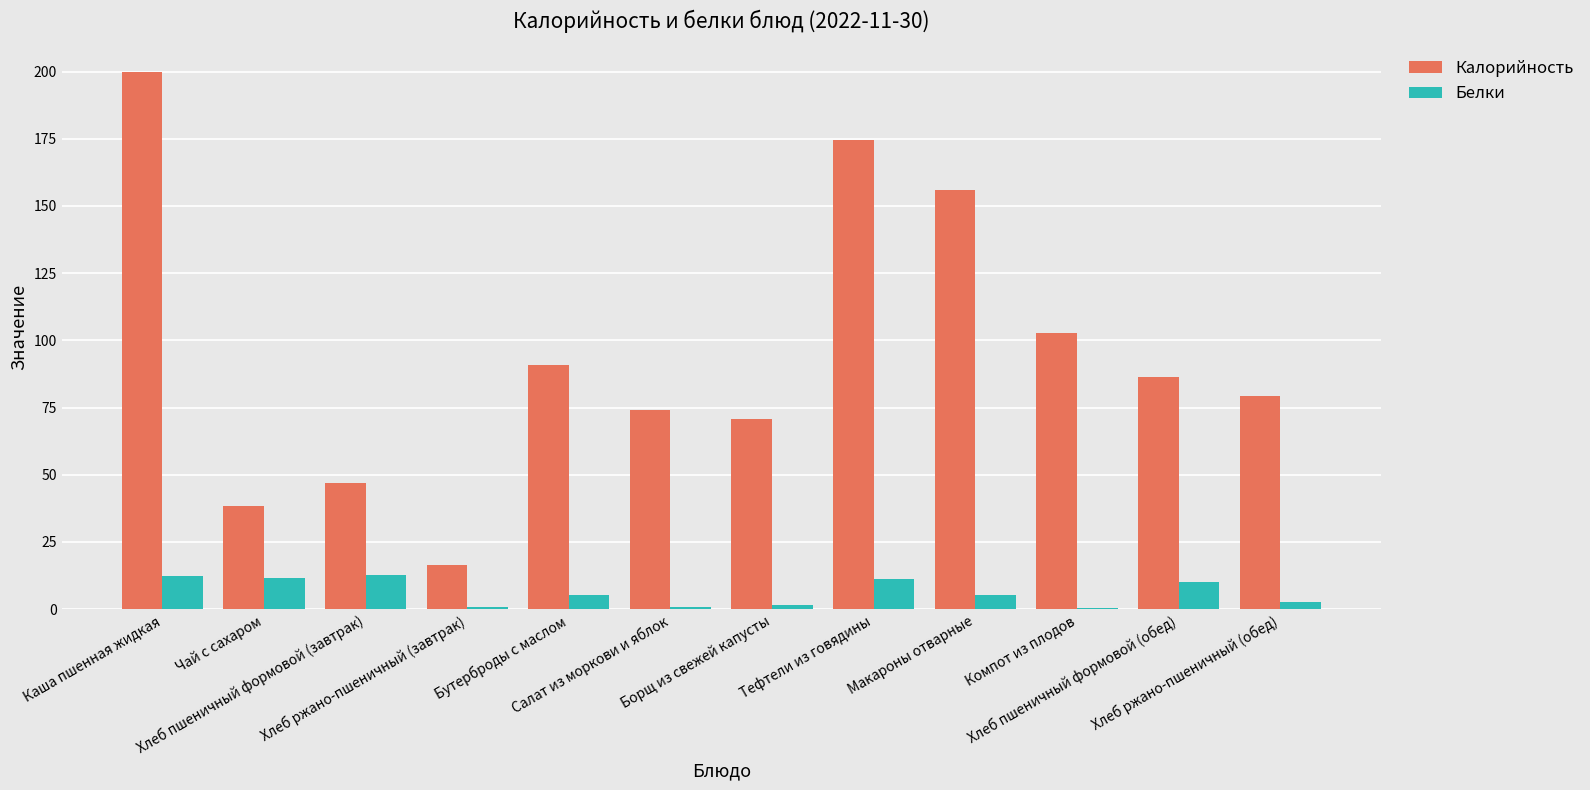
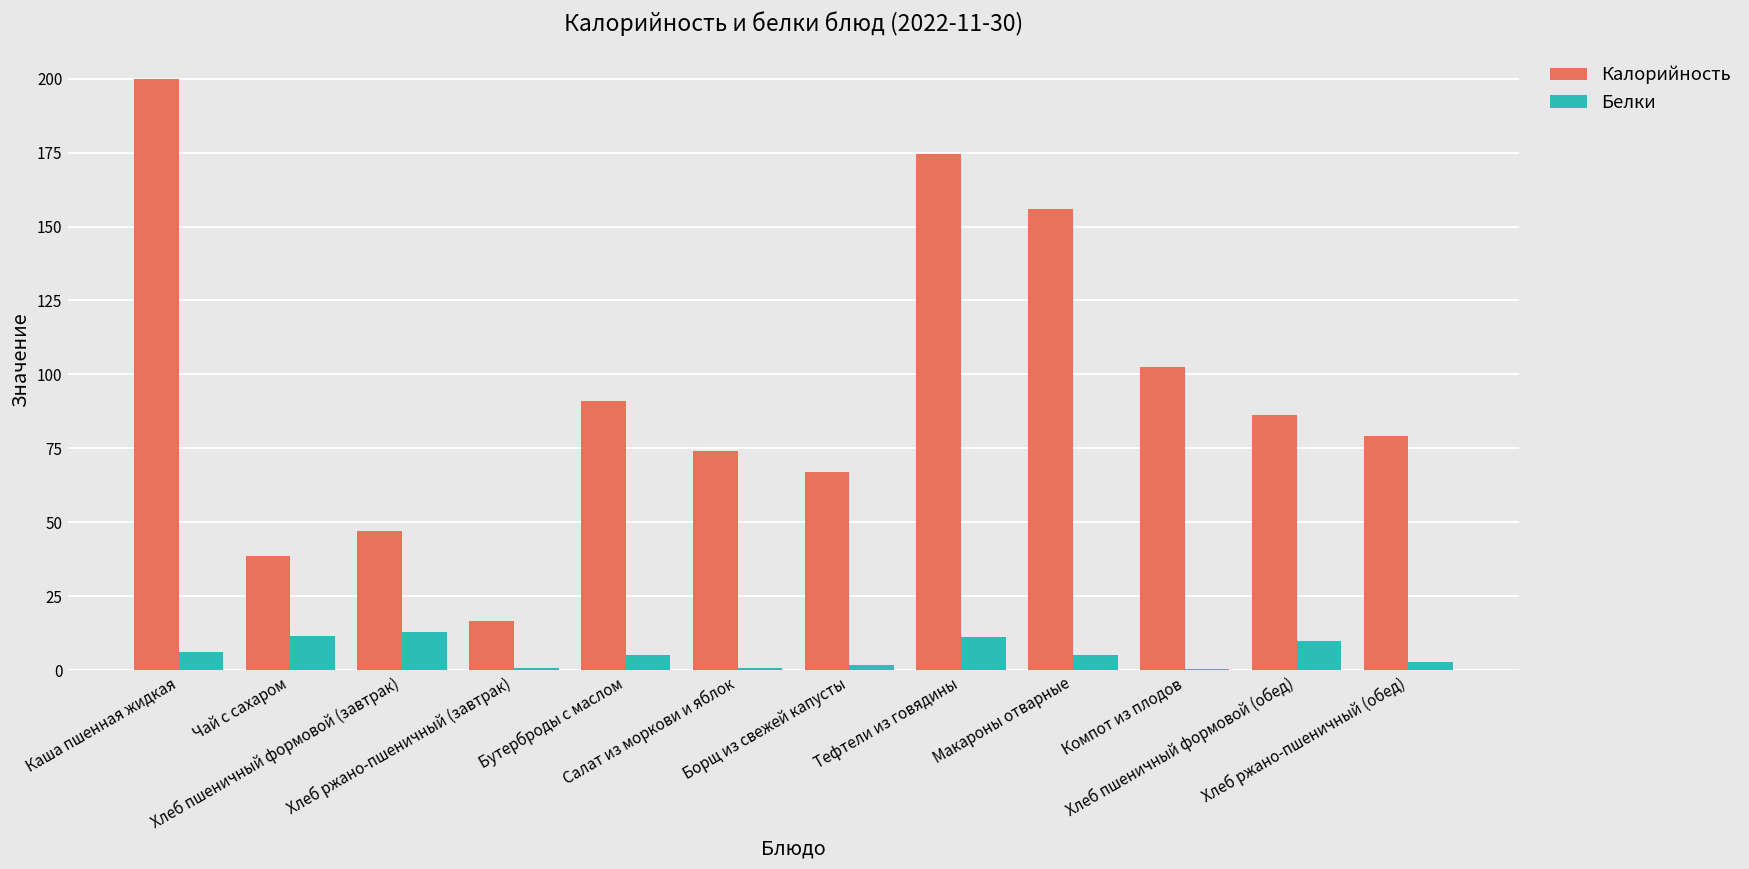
  {
    "Калорийность": {
      "Каша пшенная жидкая": 200,
      "Чай с сахаром": 39,
      "Хлеб пшеничный формовой (завтрак)": 47,
      "Хлеб ржано-пшеничный (завтрак)": 17,
      "Бутерброды с маслом": 91,
      "Салат из моркови и яблок": 74,
-     "Борщ из свежей капусты": 71,
+     "Борщ из свежей капусты": 67,
      "Тефтели из говядины": 175,
      "Макароны отварные": 156,
      "Компот из плодов": 103,
      "Хлеб пшеничный формовой (обед)": 86,
      "Хлеб ржано-пшеничный (обед)": 79
    },
    "Белки": {
-     "Каша пшенная жидкая": 13,
+     "Каша пшенная жидкая": 6,
      "Чай с сахаром": 12,
      "Хлеб пшеничный формовой (завтрак)": 13,
      "Бутерброды с маслом": 5,
      "Борщ из свежей капусты": 2,
      "Тефтели из говядины": 11,
      "Макароны отварные": 5,
      "Хлеб пшеничный формовой (обед)": 10,
      "Хлеб ржано-пшеничный (обед)": 3
    }
  }
